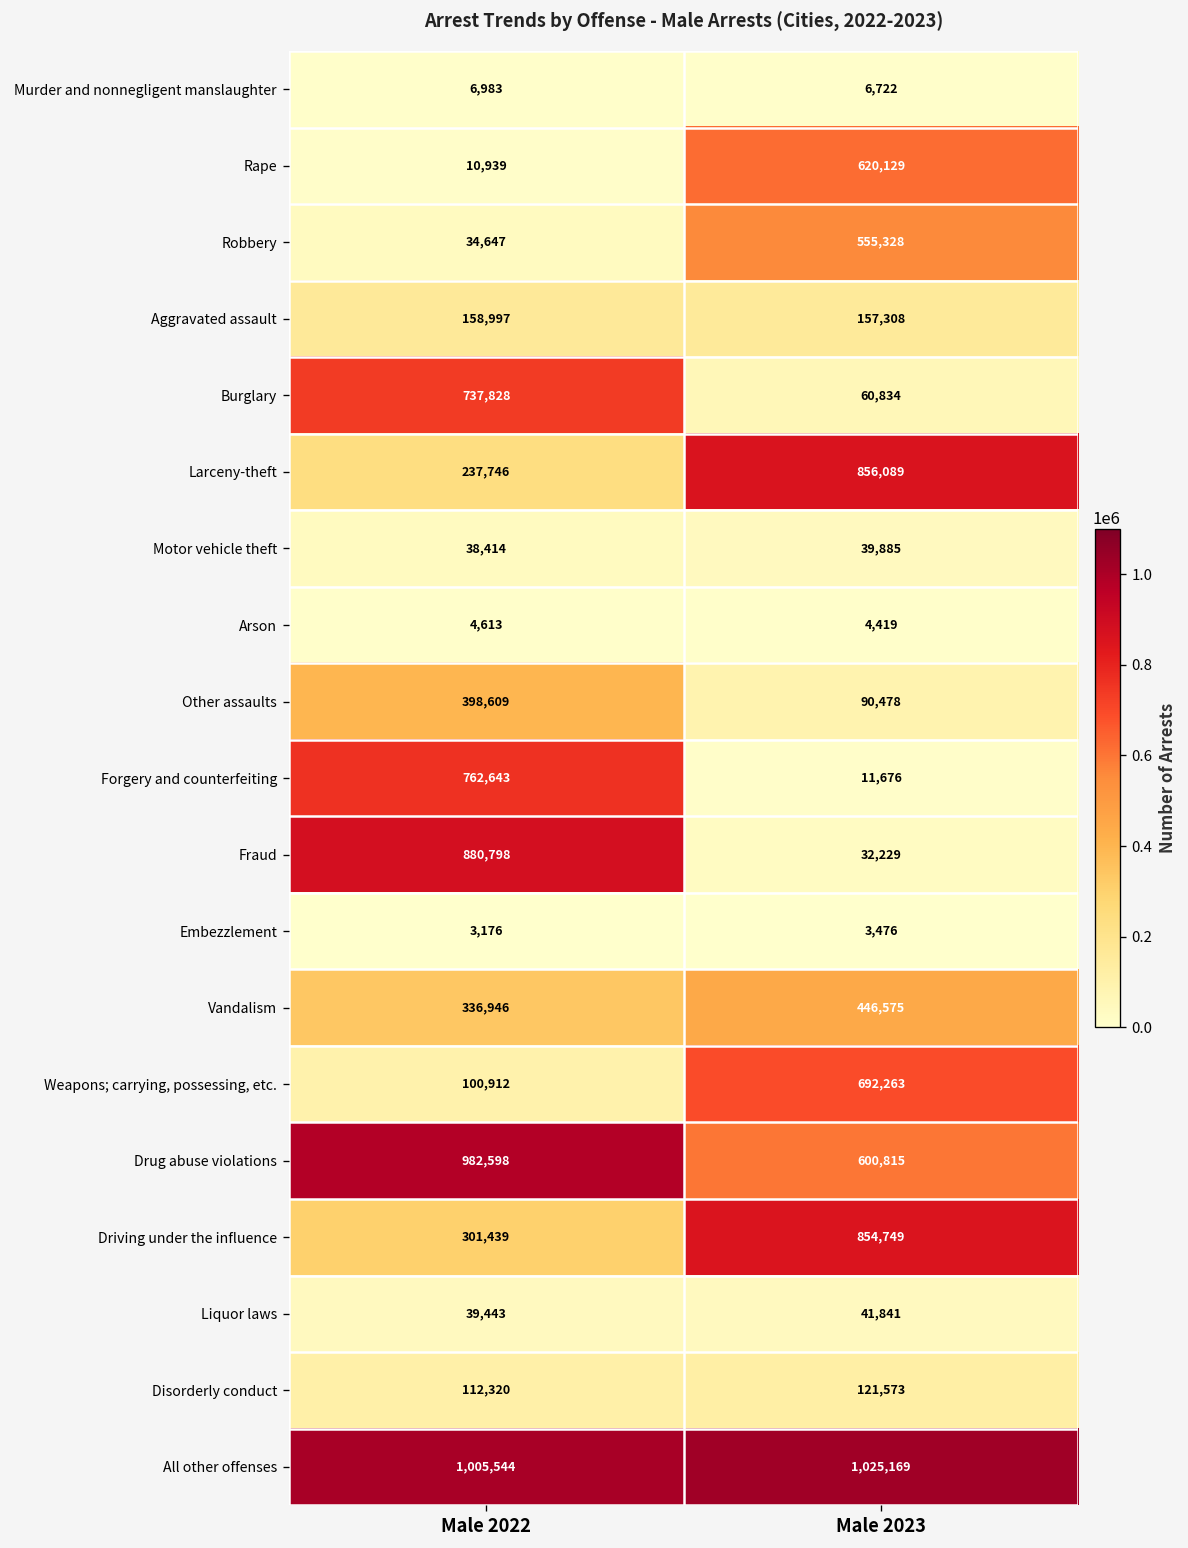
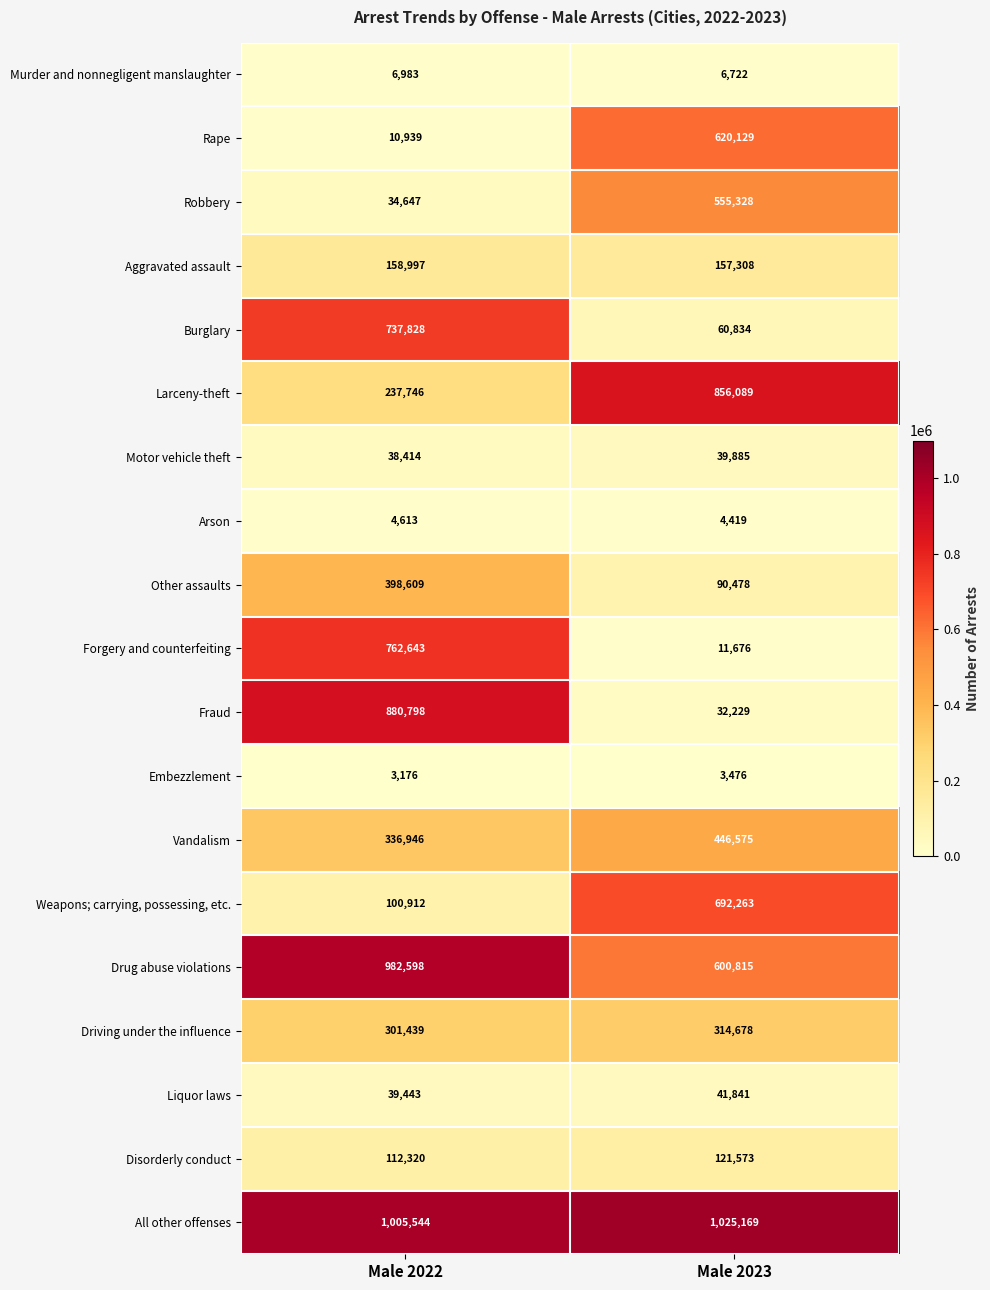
  {
    "Murder and nonnegligent manslaughter": {
      "Male 2022": "6,983",
      "Male 2023": "6,722"
    },
    "Rape": {
      "Male 2022": "10,939",
      "Male 2023": "620,129"
    },
    "Robbery": {
      "Male 2022": "34,647",
      "Male 2023": "555,328"
    },
    "Aggravated assault": {
      "Male 2022": "158,997",
      "Male 2023": "157,308"
    },
    "Burglary": {
      "Male 2022": "737,828",
      "Male 2023": "60,834"
    },
    "Larceny-theft": {
      "Male 2022": "237,746",
      "Male 2023": "856,089"
    },
    "Motor vehicle theft": {
      "Male 2022": "38,414",
      "Male 2023": "39,885"
    },
    "Arson": {
      "Male 2022": "4,613",
      "Male 2023": "4,419"
    },
    "Other assaults": {
      "Male 2022": "398,609",
      "Male 2023": "90,478"
    },
    "Forgery and counterfeiting": {
      "Male 2022": "762,643",
      "Male 2023": "11,676"
    },
    "Fraud": {
      "Male 2022": "880,798",
      "Male 2023": "32,229"
    },
    "Embezzlement": {
      "Male 2022": "3,176",
      "Male 2023": "3,476"
    },
    "Vandalism": {
      "Male 2022": "336,946",
      "Male 2023": "446,575"
    },
    "Weapons; carrying, possessing, etc.": {
      "Male 2022": "100,912",
      "Male 2023": "692,263"
    },
    "Drug abuse violations": {
      "Male 2022": "982,598",
      "Male 2023": "600,815"
    },
    "Driving under the influence": {
      "Male 2022": "301,439",
-     "Male 2023": "854,749"
+     "Male 2023": "314,678"
    },
    "Liquor laws": {
      "Male 2022": "39,443",
      "Male 2023": "41,841"
    },
    "Disorderly conduct": {
      "Male 2022": "112,320",
      "Male 2023": "121,573"
    },
    "All other offenses": {
      "Male 2022": "1,005,544",
      "Male 2023": "1,025,169"
    }
  }
